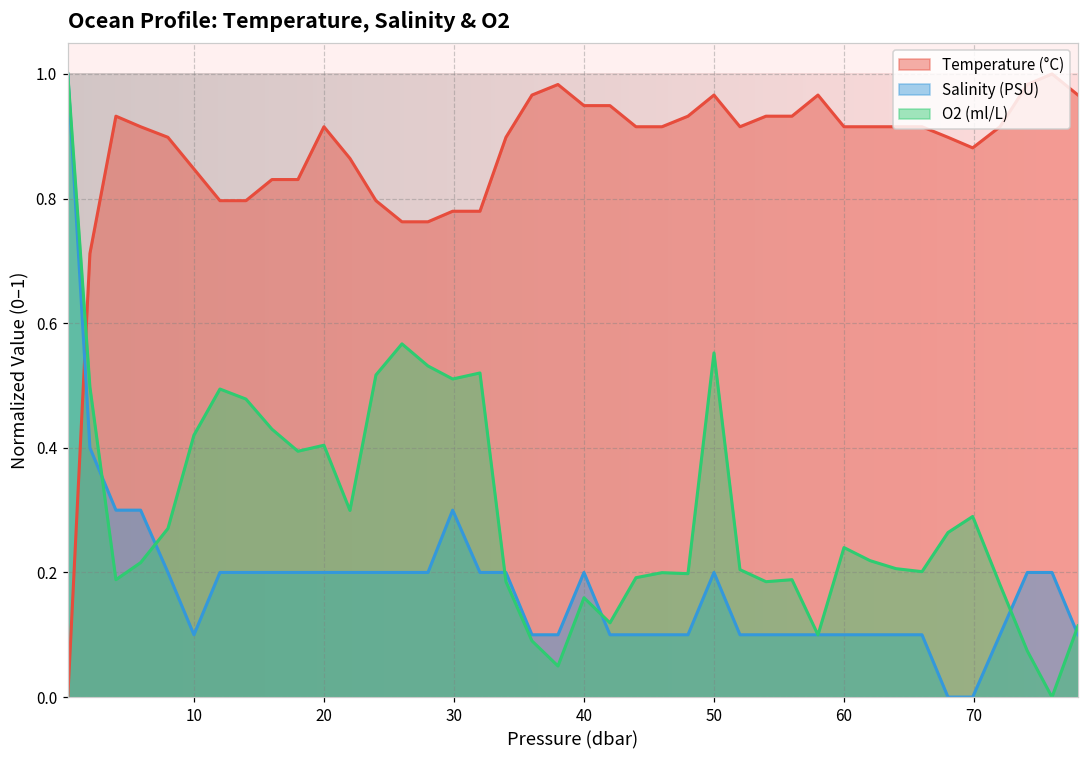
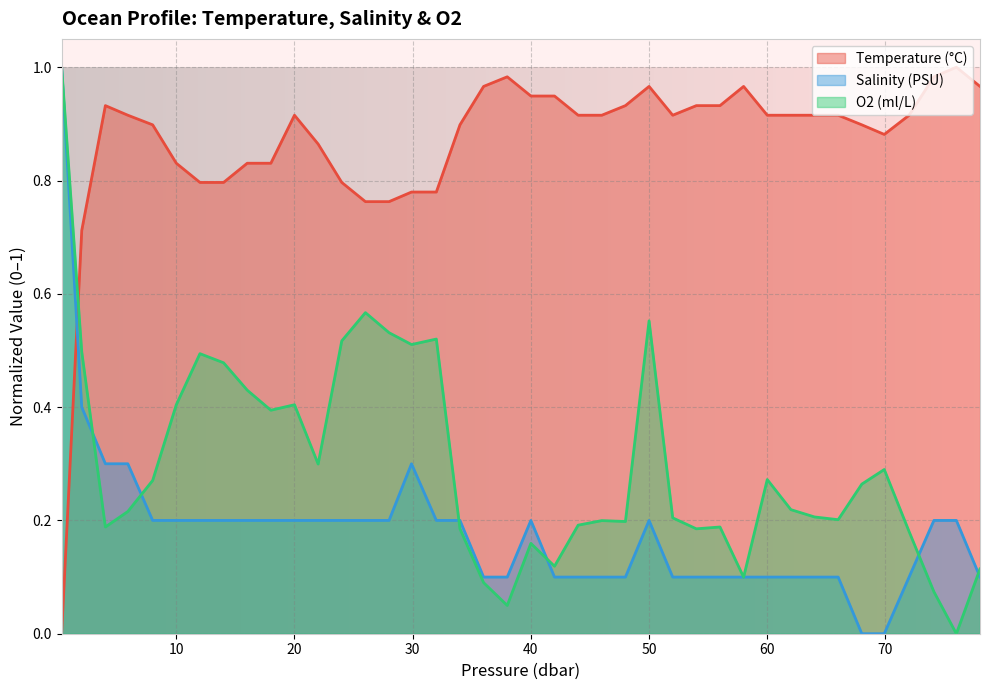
  {
    "Temperature (°C)": {
-     "10": 0.85,
+     "10": 0.83,
      "20": 0.92,
      "40": 0.95,
      "50": 0.97,
      "60": 0.92
    },
    "Salinity (PSU)": {
-     "10": 0.10,
+     "10": 0.20,
      "20": 0.20,
      "40": 0.20,
      "50": 0.20,
      "60": 0.10
    },
    "O2 (ml/L)": {
-     "10": 0.42,
+     "10": 0.40,
      "20": 0.40,
      "40": 0.16,
      "50": 0.55,
-     "60": 0.24
+     "60": 0.27
    }
  }
